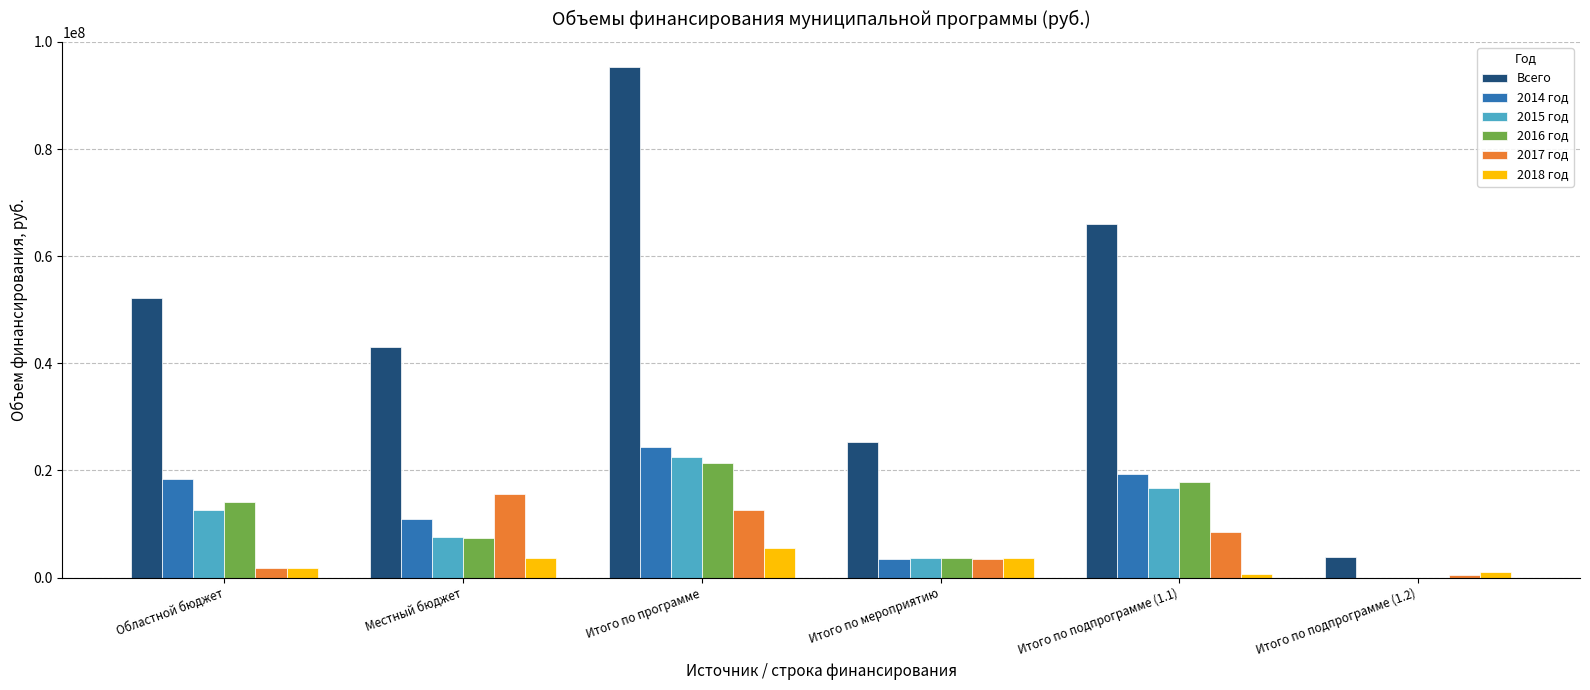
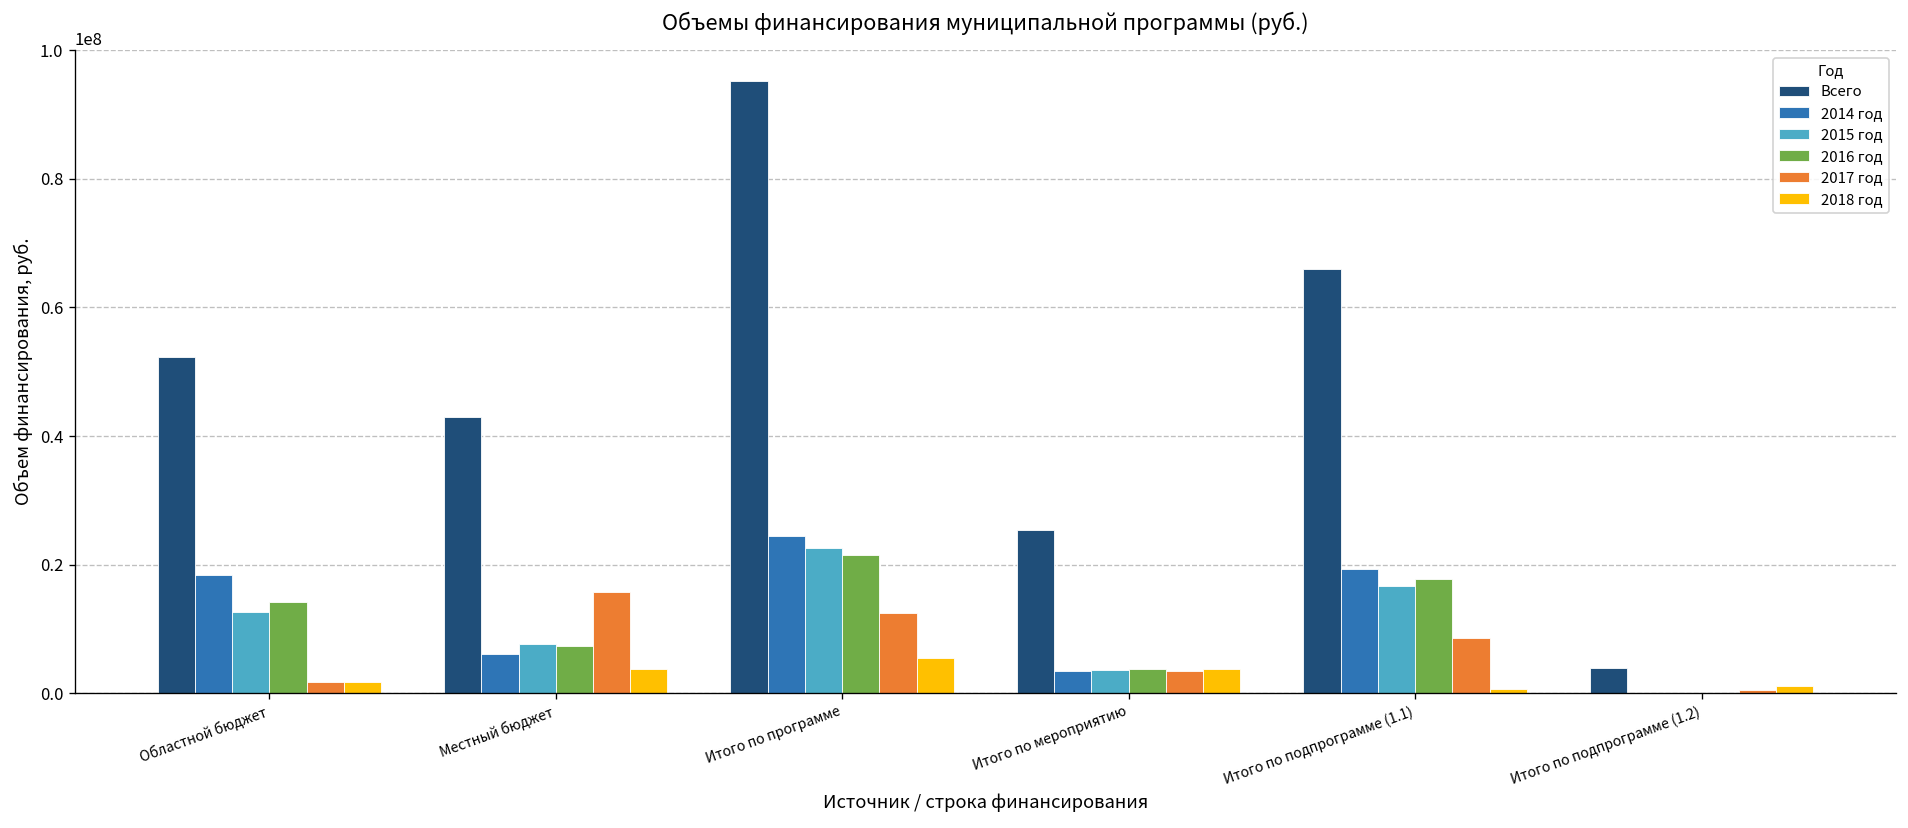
  {
    "Всего": {
      "Областной бюджет": 52000000,
      "Местный бюджет": 43000000,
      "Итого по программе": 95000000,
      "Итого по мероприятию": 25000000,
      "Итого по подпрограмме (1.1)": 66000000,
      "Итого по подпрограмме (1.2)": 4000000
    },
    "2014 год": {
      "Областной бюджет": 18000000,
-     "Местный бюджет": 11000000,
+     "Местный бюджет": 6000000,
      "Итого по программе": 24000000,
      "Итого по мероприятию": 3000000,
      "Итого по подпрограмме (1.1)": 19000000,
      "Итого по подпрограмме (1.2)": 0
    },
    "2015 год": {
      "Областной бюджет": 13000000,
      "Местный бюджет": 8000000,
      "Итого по программе": 23000000,
      "Итого по мероприятию": 4000000,
      "Итого по подпрограмме (1.1)": 17000000,
      "Итого по подпрограмме (1.2)": 0
    },
    "2016 год": {
      "Областной бюджет": 14000000,
      "Местный бюджет": 7000000,
      "Итого по программе": 21000000,
      "Итого по мероприятию": 4000000,
      "Итого по подпрограмме (1.1)": 18000000,
      "Итого по подпрограмме (1.2)": 0
    },
    "2017 год": {
      "Областной бюджет": 2000000,
      "Местный бюджет": 16000000,
      "Итого по программе": 13000000,
      "Итого по мероприятию": 3000000,
      "Итого по подпрограмме (1.1)": 9000000,
      "Итого по подпрограмме (1.2)": 1000000
    },
    "2018 год": {
      "Областной бюджет": 2000000,
      "Местный бюджет": 4000000,
      "Итого по программе": 5000000,
      "Итого по мероприятию": 4000000,
      "Итого по подпрограмме (1.1)": 1000000,
      "Итого по подпрограмме (1.2)": 1000000
    }
  }
